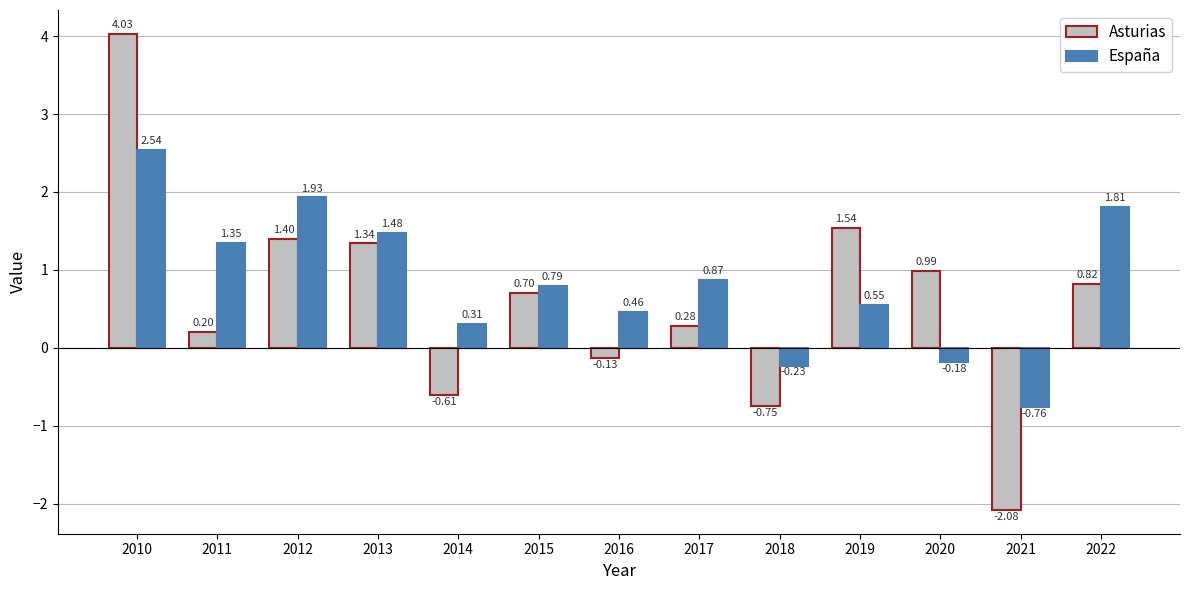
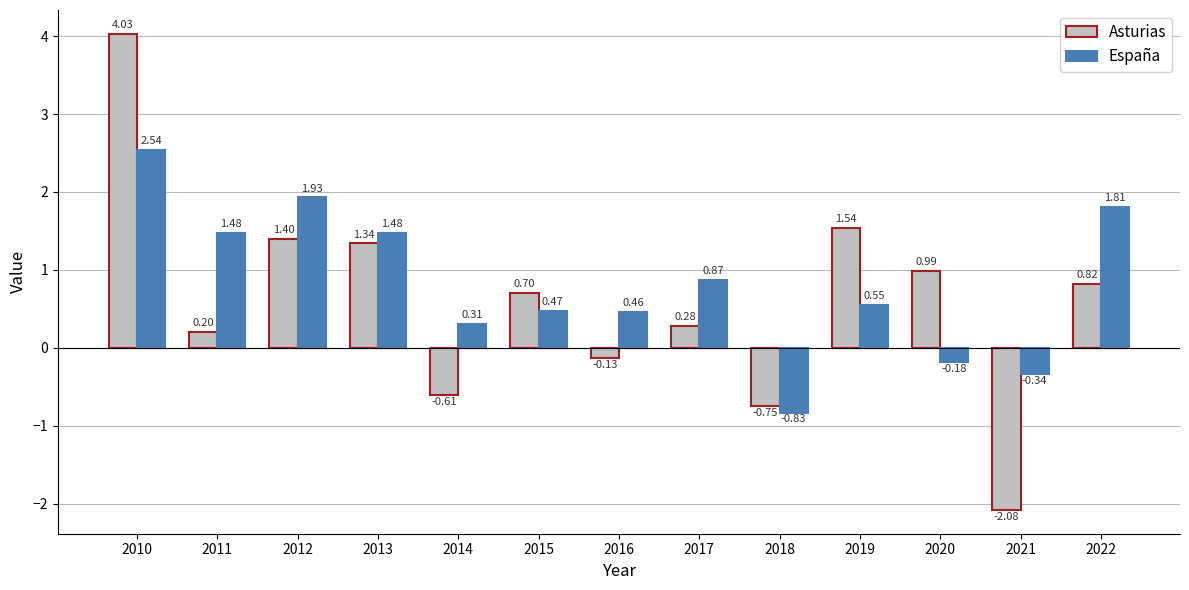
  {
    "Asturias": {
      "2010": 4.03,
      "2011": 0.20,
      "2012": 1.40,
      "2013": 1.34,
      "2014": -0.61,
      "2015": 0.70,
      "2016": -0.13,
      "2017": 0.28,
      "2018": -0.75,
      "2019": 1.54,
      "2020": 0.99,
      "2021": -2.08,
      "2022": 0.82
    },
    "España": {
      "2010": 2.54,
-     "2011": 1.35,
+     "2011": 1.48,
      "2012": 1.93,
      "2013": 1.48,
      "2014": 0.31,
-     "2015": 0.79,
+     "2015": 0.47,
      "2016": 0.46,
      "2017": 0.87,
-     "2018": -0.23,
+     "2018": -0.83,
      "2019": 0.55,
      "2020": -0.18,
-     "2021": -0.76,
+     "2021": -0.34,
      "2022": 1.81
    }
  }
